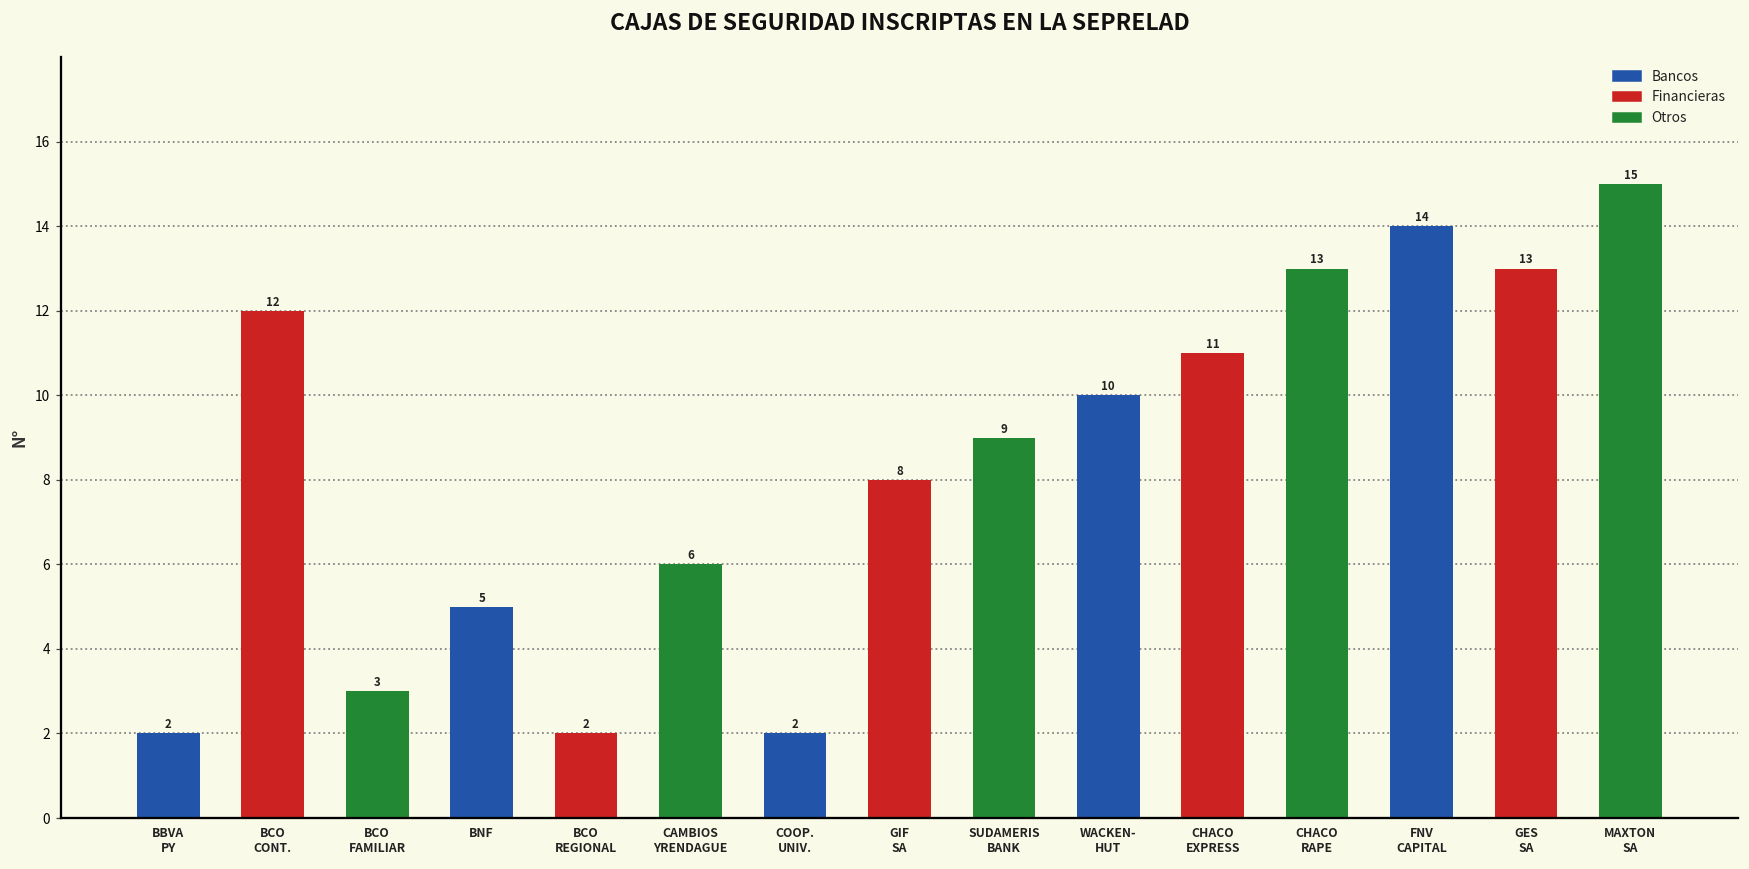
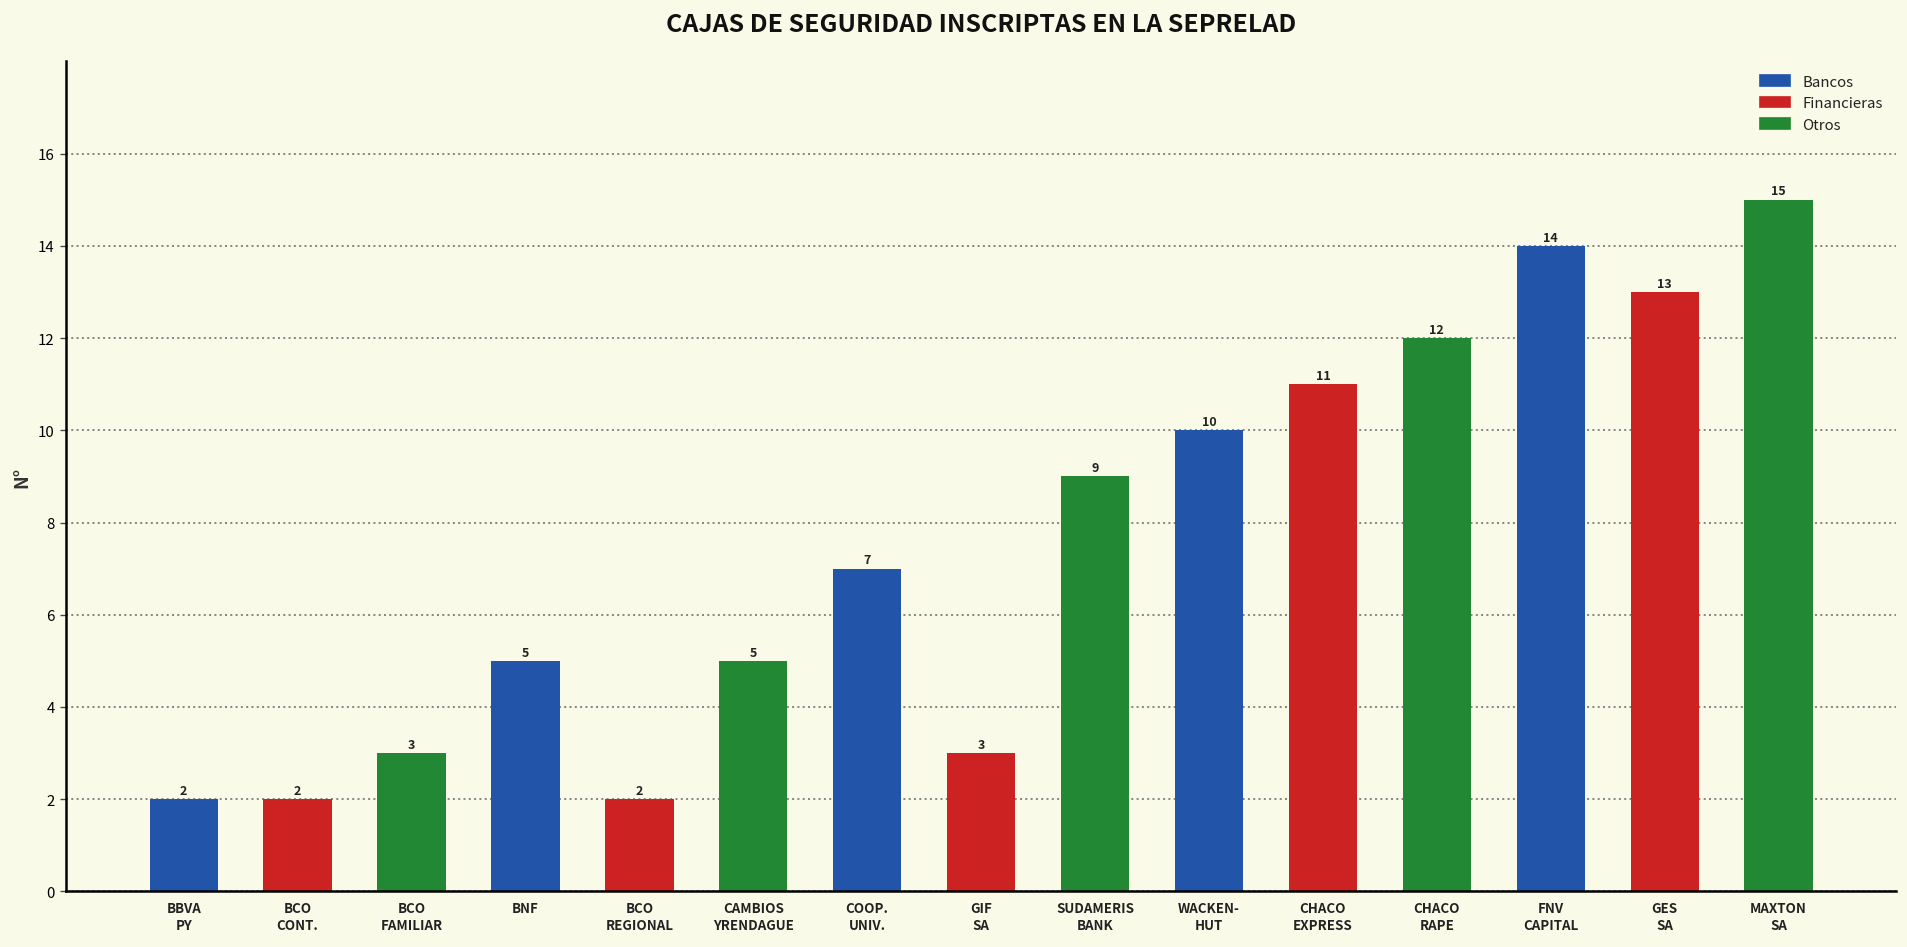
  {
    "BBVA PY": 2,
-   "BCO CONT.": 12,
+   "BCO CONT.": 2,
    "BCO FAMILIAR": 3,
    "BNF": 5,
    "BCO REGIONAL": 2,
-   "CAMBIOS YRENDAGUE": 6,
-   "COOP. UNIV.": 2,
-   "GIF SA": 8,
+   "CAMBIOS YRENDAGUE": 5,
+   "COOP. UNIV.": 7,
+   "GIF SA": 3,
    "SUDAMERIS BANK": 9,
    "WACKEN- HUT": 10,
    "CHACO EXPRESS": 11,
-   "CHACO RAPE": 13,
+   "CHACO RAPE": 12,
    "FNV CAPITAL": 14,
    "GES SA": 13,
    "MAXTON SA": 15
  }
